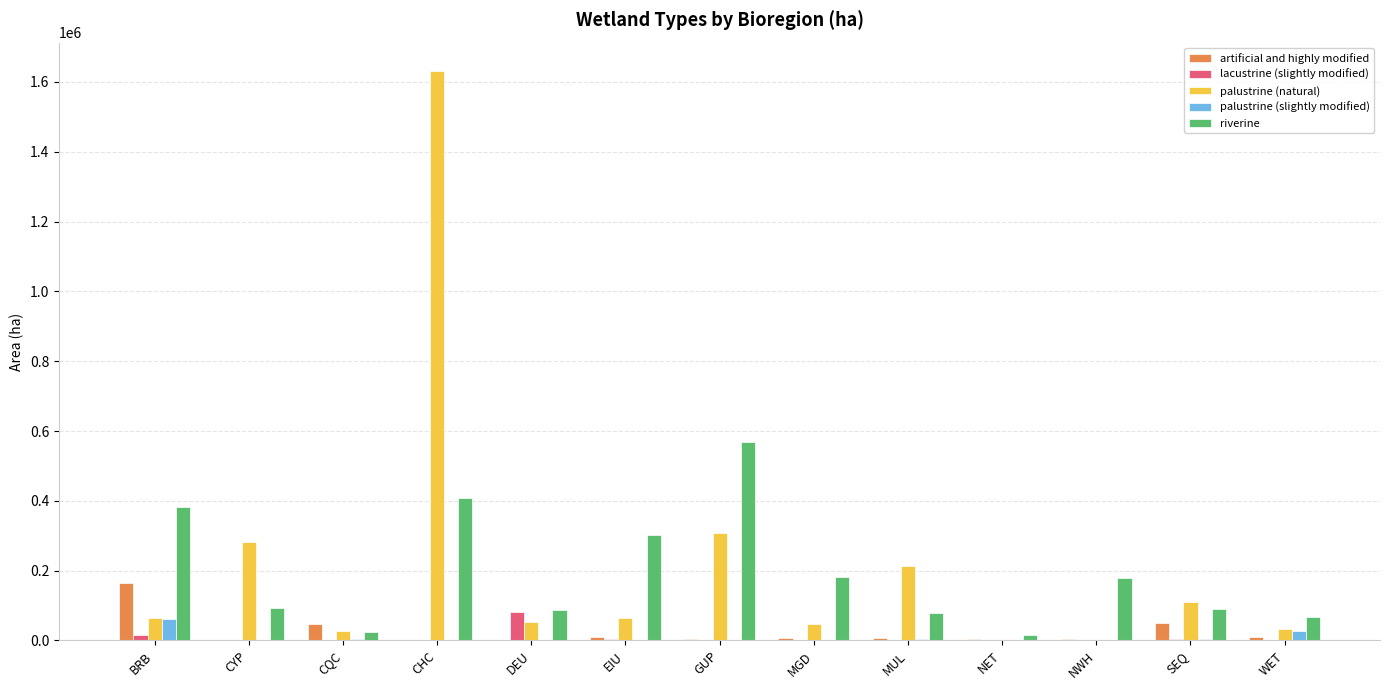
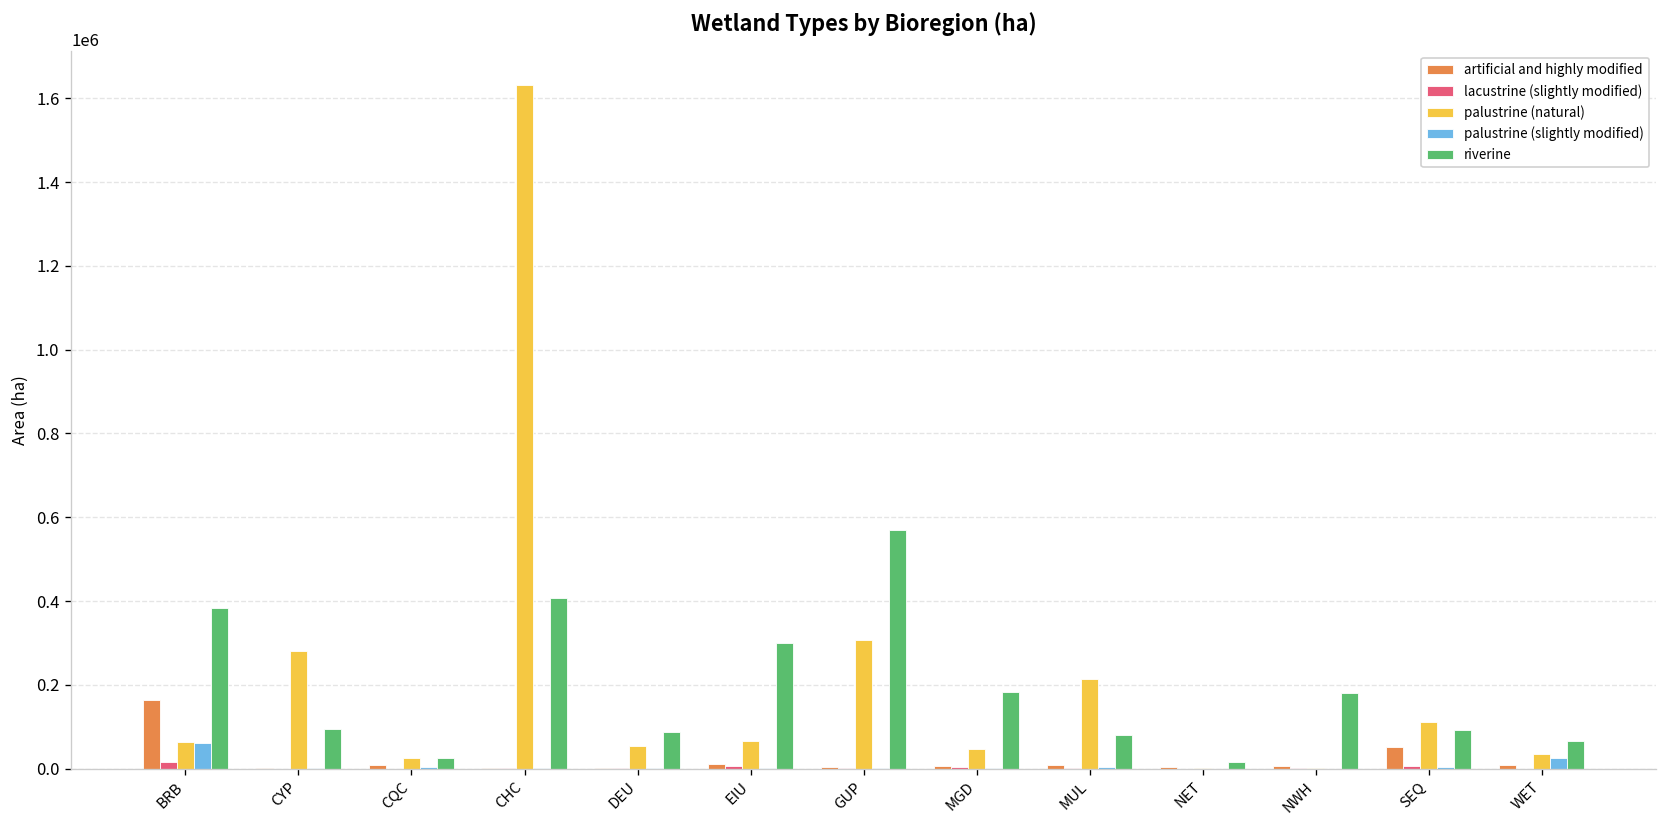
  {
    "artificial and highly modified": {
      "BRB": 160000,
-     "CQC": 50000,
+     "CQC": 10000,
      "EIU": 10000,
      "MUL": 10000,
      "SEQ": 50000,
      "WET": 10000
    },
    "lacustrine (slightly modified)": {
      "BRB": 20000,
-     "DEU": 80000
+     "DEU": 0
    },
    "palustrine (natural)": {
      "BRB": 60000,
      "CYP": 280000,
      "CQC": 30000,
      "CHC": 1630000,
      "DEU": 50000,
      "EIU": 70000,
      "GUP": 310000,
      "MGD": 50000,
      "MUL": 210000,
      "SEQ": 110000,
      "WET": 30000
    },
    "palustrine (slightly modified)": {
      "BRB": 60000,
      "NWH": 0,
      "WET": 30000
    },
    "riverine": {
      "BRB": 380000,
      "CYP": 90000,
      "CQC": 20000,
      "CHC": 410000,
      "DEU": 90000,
      "EIU": 300000,
      "GUP": 570000,
      "MGD": 180000,
      "MUL": 80000,
      "NET": 20000,
      "NWH": 180000,
      "SEQ": 90000,
      "WET": 70000
    }
  }
